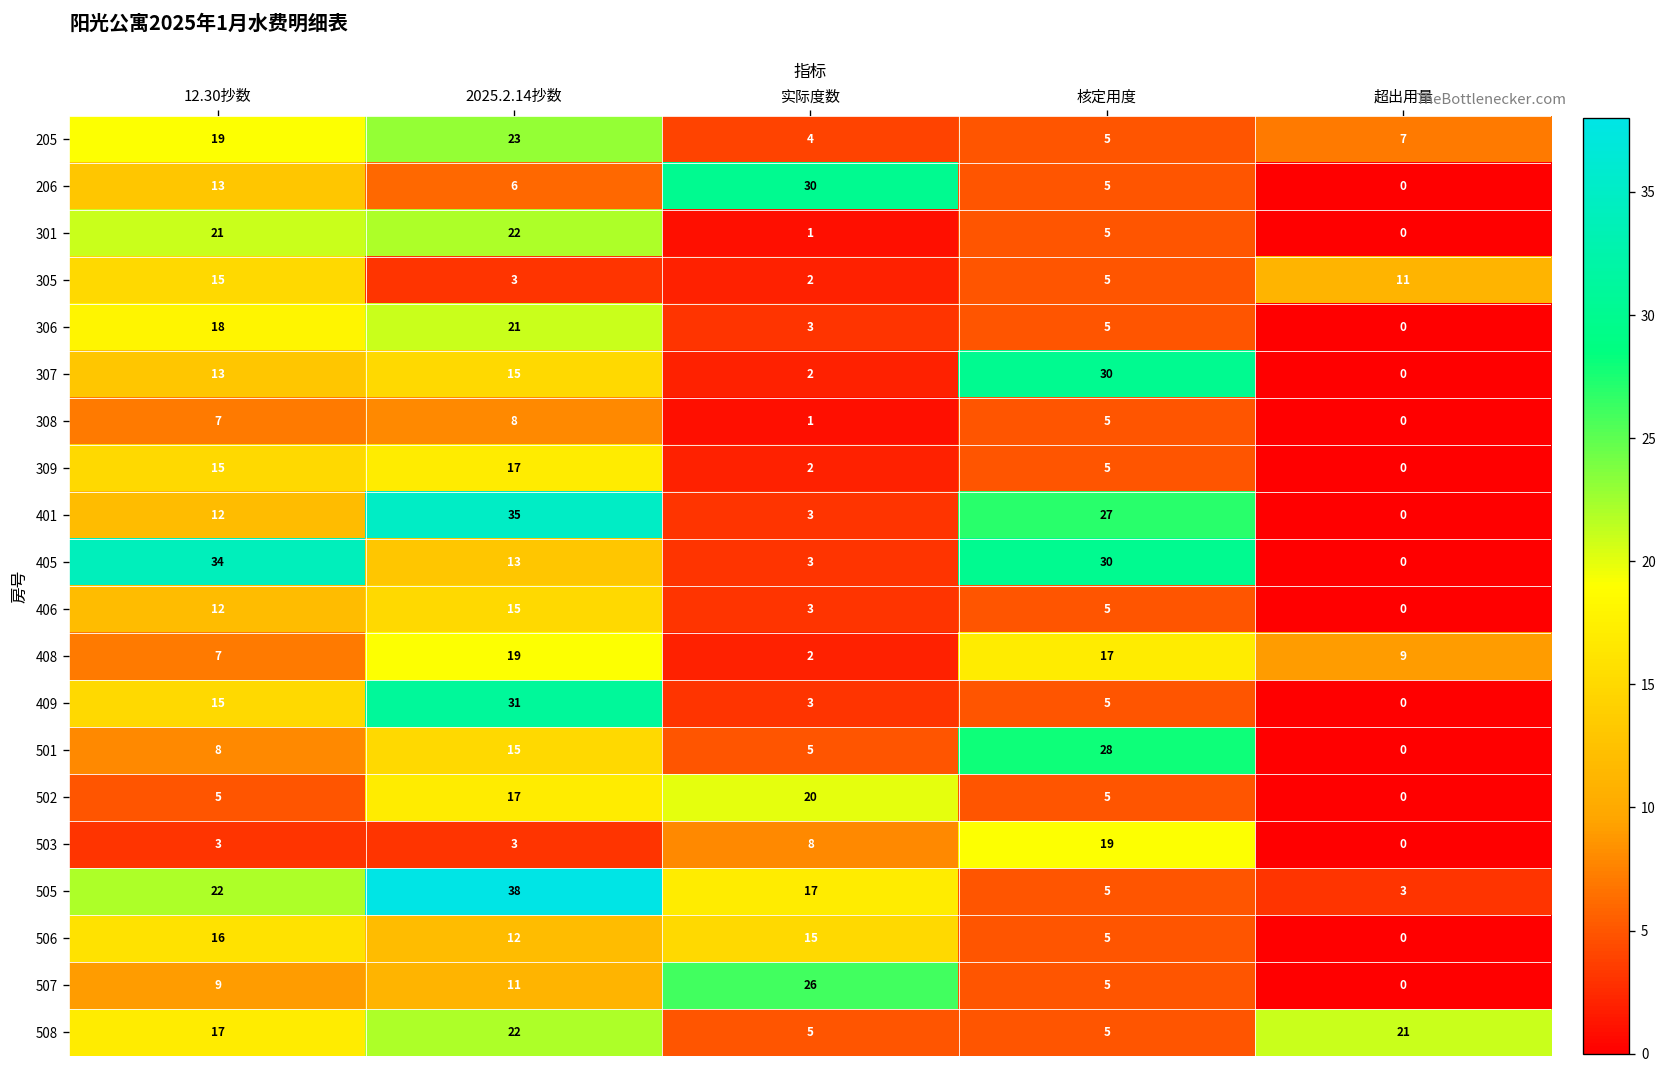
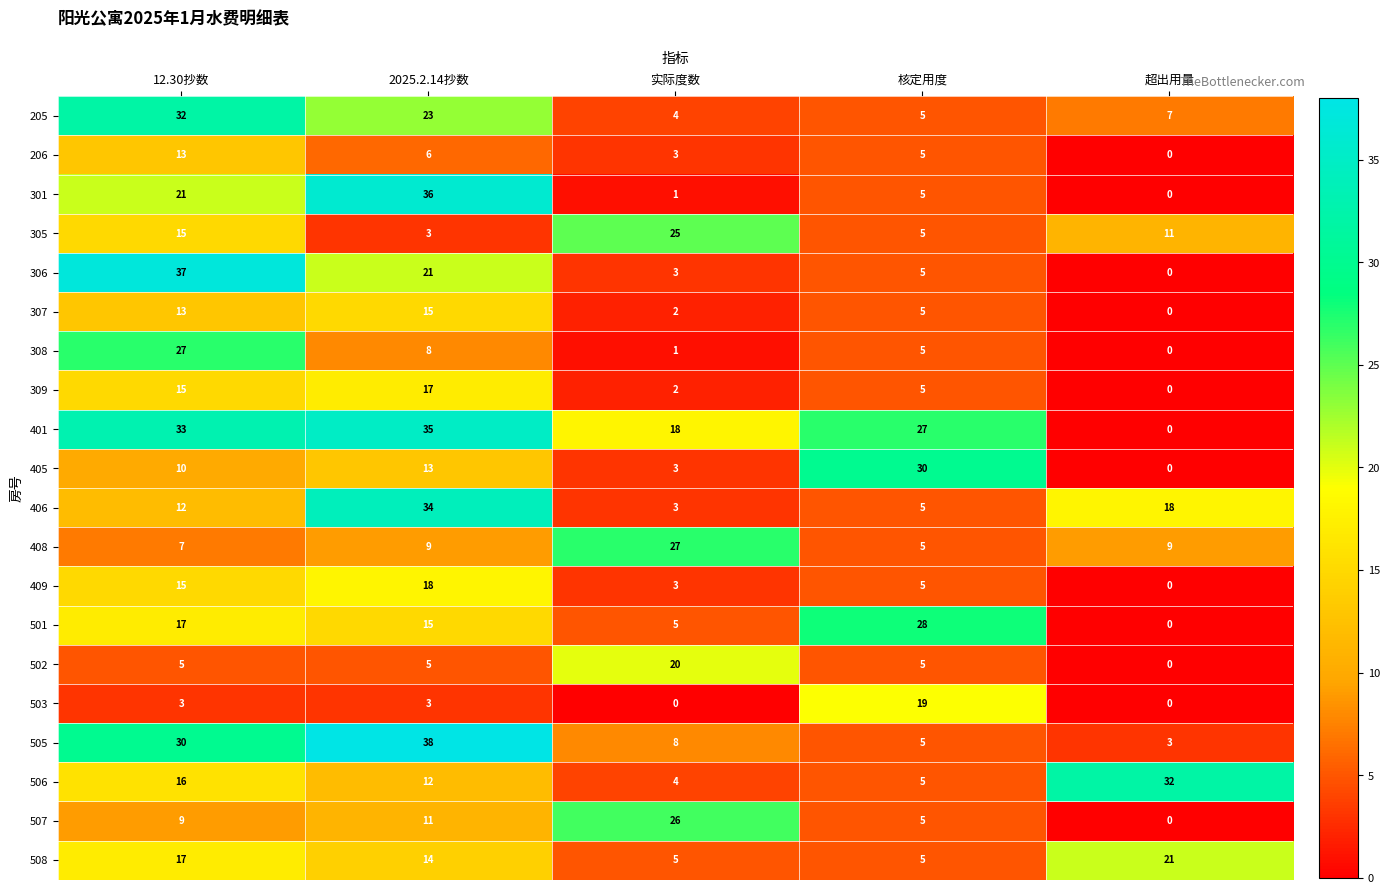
  {
    "205": {
-     "12.30抄数": 19,
+     "12.30抄数": 32,
      "2025.2.14抄数": 23,
      "实际度数": 4,
      "核定用度": 5,
      "超出用量": 7
    },
    "206": {
      "12.30抄数": 13,
      "2025.2.14抄数": 6,
-     "实际度数": 30,
+     "实际度数": 3,
      "核定用度": 5,
      "超出用量": 0
    },
    "301": {
      "12.30抄数": 21,
-     "2025.2.14抄数": 22,
+     "2025.2.14抄数": 36,
      "实际度数": 1,
      "核定用度": 5,
      "超出用量": 0
    },
    "305": {
      "12.30抄数": 15,
      "2025.2.14抄数": 3,
-     "实际度数": 2,
+     "实际度数": 25,
      "核定用度": 5,
      "超出用量": 11
    },
    "306": {
-     "12.30抄数": 18,
+     "12.30抄数": 37,
      "2025.2.14抄数": 21,
      "实际度数": 3,
      "核定用度": 5,
      "超出用量": 0
    },
    "307": {
      "12.30抄数": 13,
      "2025.2.14抄数": 15,
      "实际度数": 2,
-     "核定用度": 30,
+     "核定用度": 5,
      "超出用量": 0
    },
    "308": {
-     "12.30抄数": 7,
+     "12.30抄数": 27,
      "2025.2.14抄数": 8,
      "实际度数": 1,
      "核定用度": 5,
      "超出用量": 0
    },
    "309": {
      "12.30抄数": 15,
      "2025.2.14抄数": 17,
      "实际度数": 2,
      "核定用度": 5,
      "超出用量": 0
    },
    "401": {
-     "12.30抄数": 12,
+     "12.30抄数": 33,
      "2025.2.14抄数": 35,
-     "实际度数": 3,
+     "实际度数": 18,
      "核定用度": 27,
      "超出用量": 0
    },
    "405": {
-     "12.30抄数": 34,
+     "12.30抄数": 10,
      "2025.2.14抄数": 13,
      "实际度数": 3,
      "核定用度": 30,
      "超出用量": 0
    },
    "406": {
      "12.30抄数": 12,
-     "2025.2.14抄数": 15,
+     "2025.2.14抄数": 34,
      "实际度数": 3,
      "核定用度": 5,
-     "超出用量": 0
+     "超出用量": 18
    },
    "408": {
      "12.30抄数": 7,
-     "2025.2.14抄数": 19,
-     "实际度数": 2,
-     "核定用度": 17,
+     "2025.2.14抄数": 9,
+     "实际度数": 27,
+     "核定用度": 5,
      "超出用量": 9
    },
    "409": {
      "12.30抄数": 15,
-     "2025.2.14抄数": 31,
+     "2025.2.14抄数": 18,
      "实际度数": 3,
      "核定用度": 5,
      "超出用量": 0
    },
    "501": {
-     "12.30抄数": 8,
+     "12.30抄数": 17,
      "2025.2.14抄数": 15,
      "实际度数": 5,
      "核定用度": 28,
      "超出用量": 0
    },
    "502": {
      "12.30抄数": 5,
-     "2025.2.14抄数": 17,
+     "2025.2.14抄数": 5,
      "实际度数": 20,
      "核定用度": 5,
      "超出用量": 0
    },
    "503": {
      "12.30抄数": 3,
      "2025.2.14抄数": 3,
-     "实际度数": 8,
+     "实际度数": 0,
      "核定用度": 19,
      "超出用量": 0
    },
    "505": {
-     "12.30抄数": 22,
+     "12.30抄数": 30,
      "2025.2.14抄数": 38,
-     "实际度数": 17,
+     "实际度数": 8,
      "核定用度": 5,
      "超出用量": 3
    },
    "506": {
      "12.30抄数": 16,
      "2025.2.14抄数": 12,
-     "实际度数": 15,
+     "实际度数": 4,
      "核定用度": 5,
-     "超出用量": 0
+     "超出用量": 32
    },
    "507": {
      "12.30抄数": 9,
      "2025.2.14抄数": 11,
      "实际度数": 26,
      "核定用度": 5,
      "超出用量": 0
    },
    "508": {
      "12.30抄数": 17,
-     "2025.2.14抄数": 22,
+     "2025.2.14抄数": 14,
      "实际度数": 5,
      "核定用度": 5,
      "超出用量": 21
    }
  }
